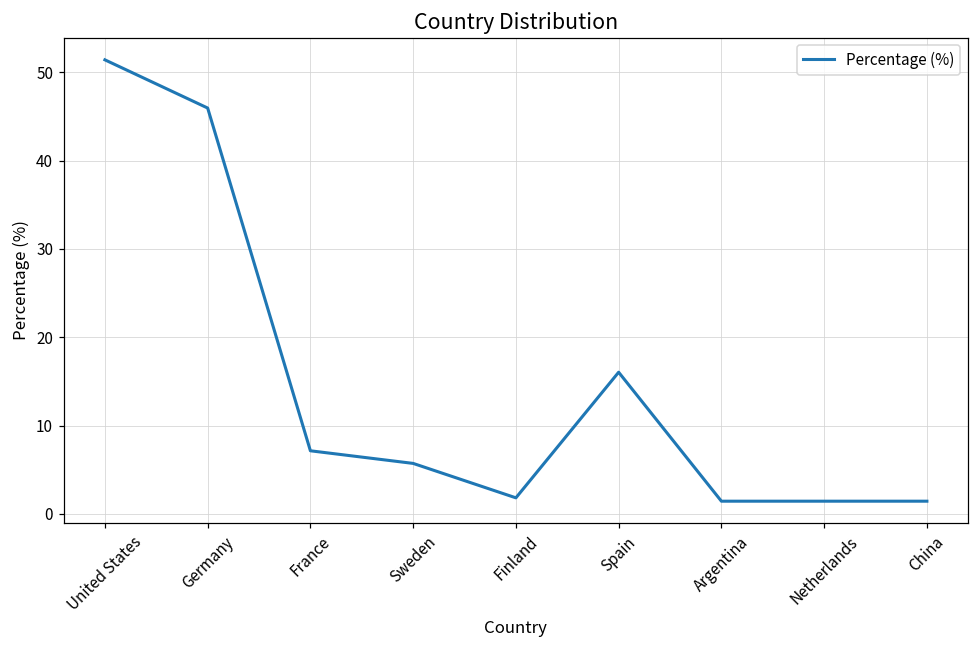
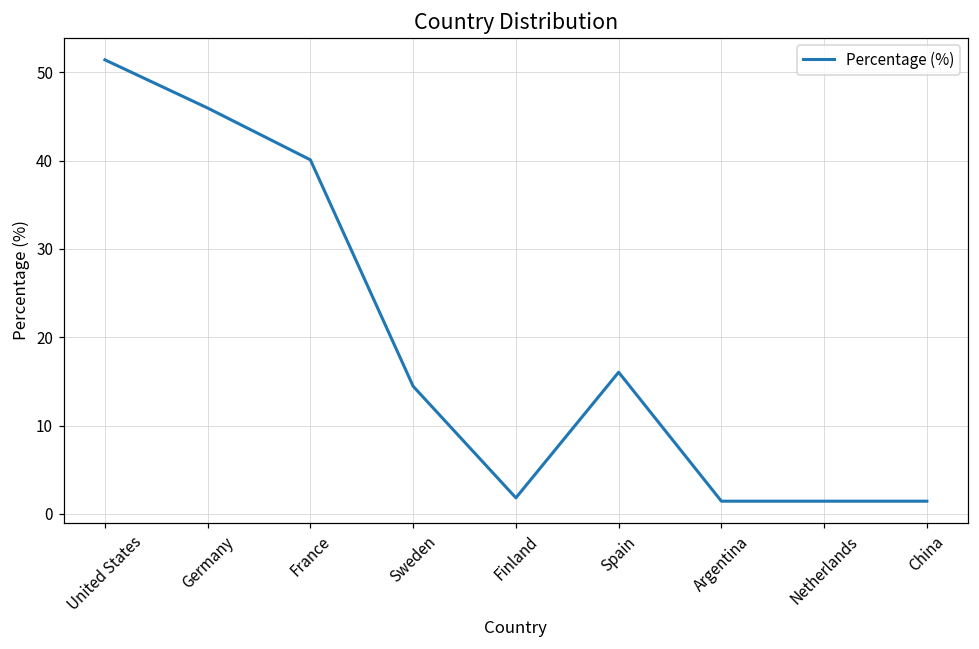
  {
    "United States": 51,
    "Germany": 46,
-   "France": 7,
-   "Sweden": 6,
+   "France": 40,
+   "Sweden": 14,
    "Finland": 2,
    "Spain": 16,
    "Argentina": 1,
    "Netherlands": 1,
    "China": 1
  }
